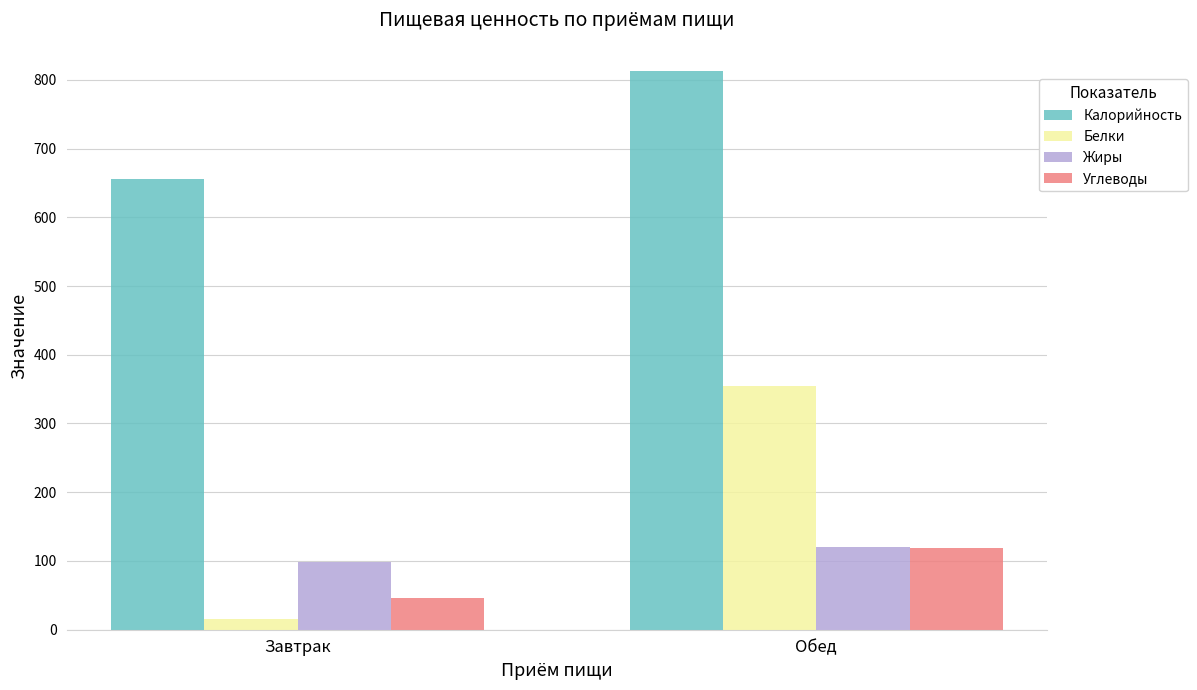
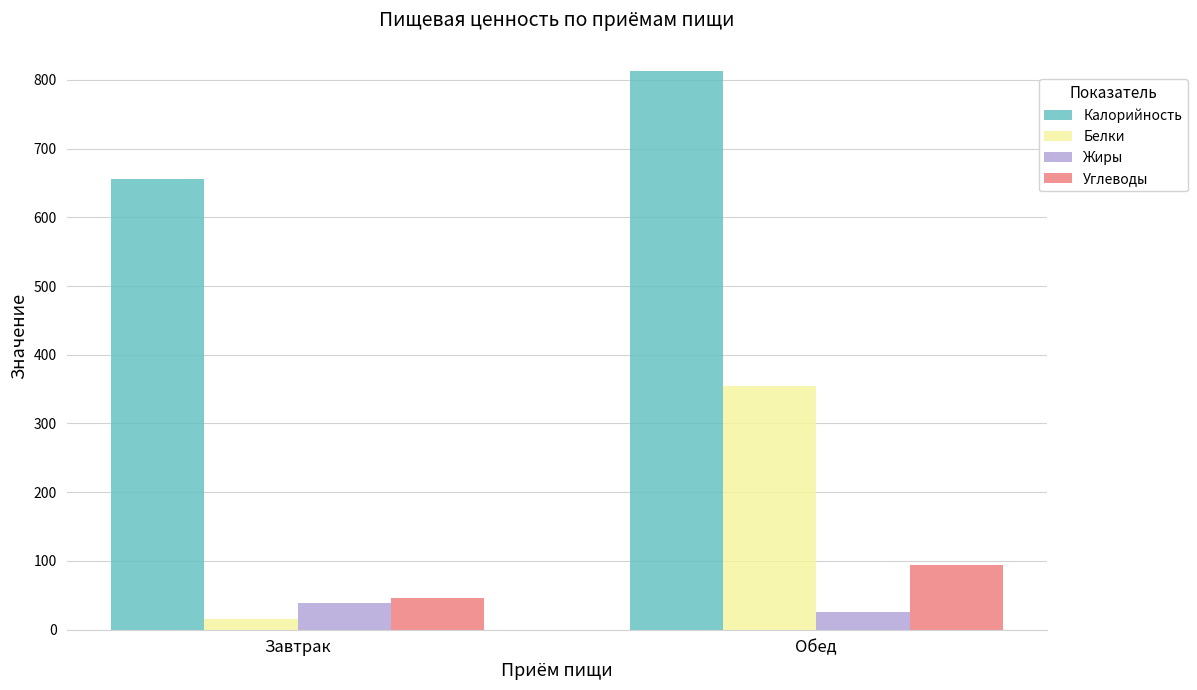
  {
    "Калорийность": {
      "Завтрак": 660,
      "Обед": 810
    },
    "Белки": {
      "Завтрак": 20,
      "Обед": 350
    },
    "Жиры": {
-     "Завтрак": 100,
-     "Обед": 120
+     "Завтрак": 40,
+     "Обед": 30
    },
    "Углеводы": {
      "Завтрак": 50,
-     "Обед": 120
+     "Обед": 90
    }
  }
